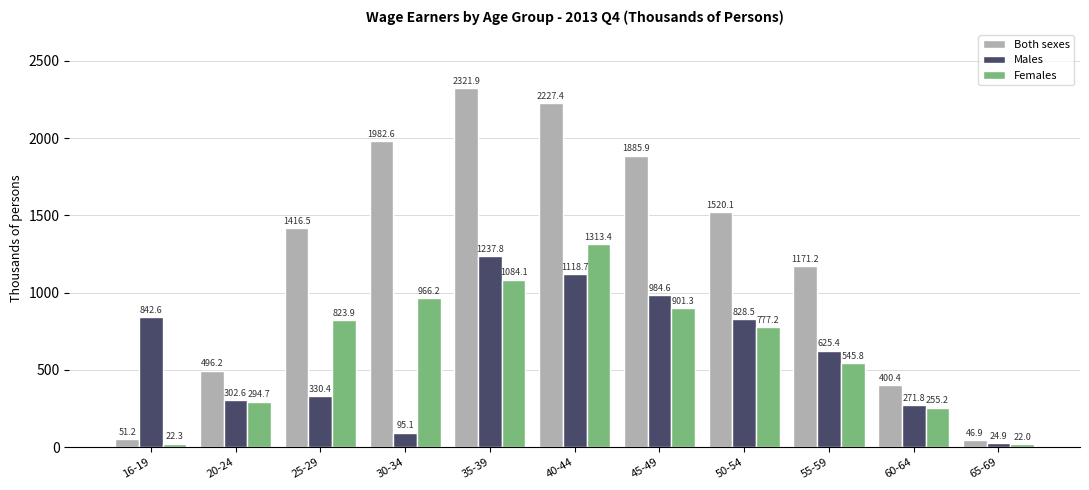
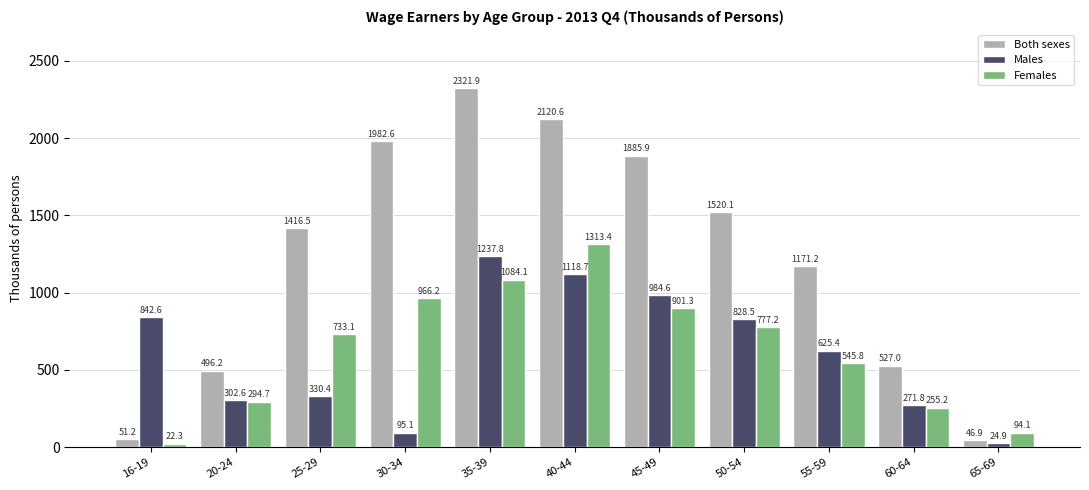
  {
    "Both sexes": {
      "16-19": 51.2,
      "20-24": 496.2,
      "25-29": 1416.5,
      "30-34": 1982.6,
      "35-39": 2321.9,
-     "40-44": 2227.4,
+     "40-44": 2120.6,
      "45-49": 1885.9,
      "50-54": 1520.1,
      "55-59": 1171.2,
-     "60-64": 400.4,
+     "60-64": 527.0,
      "65-69": 46.9
    },
    "Males": {
      "16-19": 842.6,
      "20-24": 302.6,
      "25-29": 330.4,
      "30-34": 95.1,
      "35-39": 1237.8,
      "40-44": 1118.7,
      "45-49": 984.6,
      "50-54": 828.5,
      "55-59": 625.4,
      "60-64": 271.8,
      "65-69": 24.9
    },
    "Females": {
      "16-19": 22.3,
      "20-24": 294.7,
-     "25-29": 823.9,
+     "25-29": 733.1,
      "30-34": 966.2,
      "35-39": 1084.1,
      "40-44": 1313.4,
      "45-49": 901.3,
      "50-54": 777.2,
      "55-59": 545.8,
      "60-64": 255.2,
-     "65-69": 22.0
+     "65-69": 94.1
    }
  }
